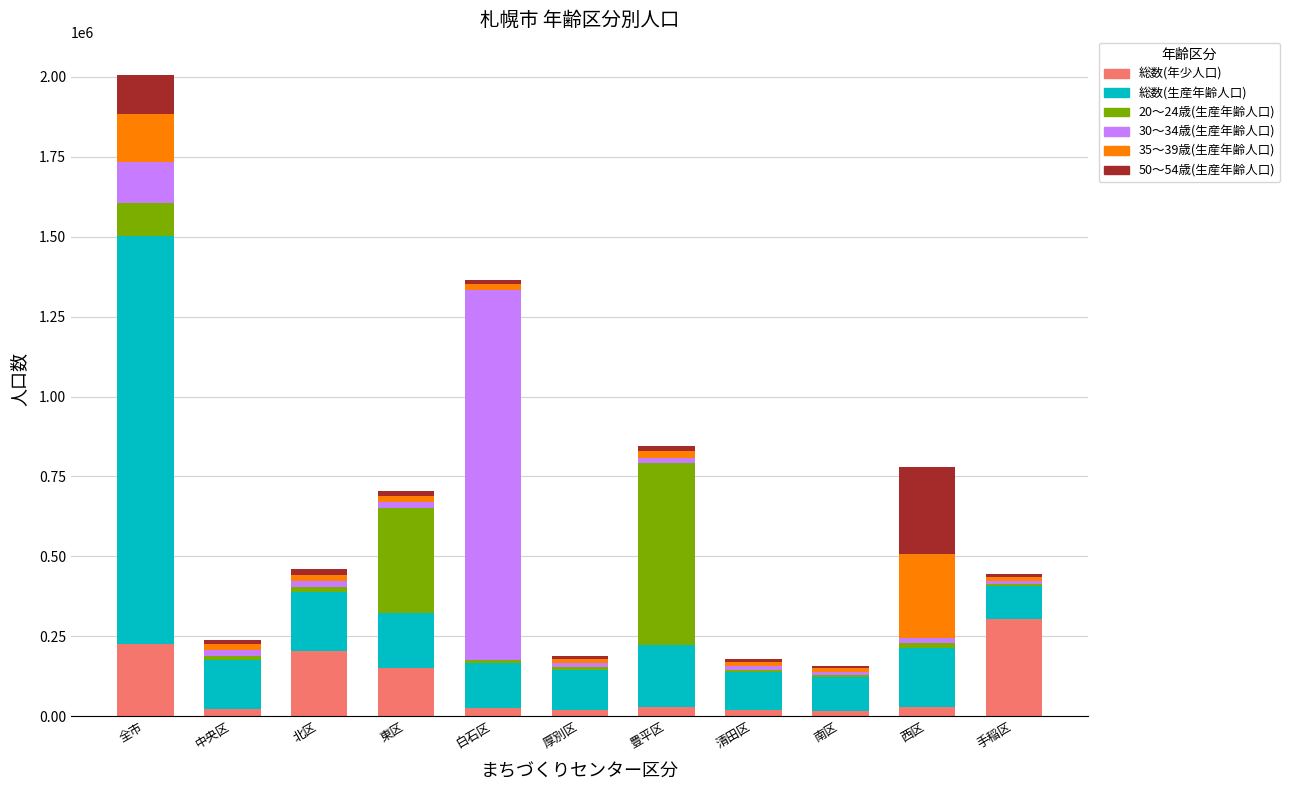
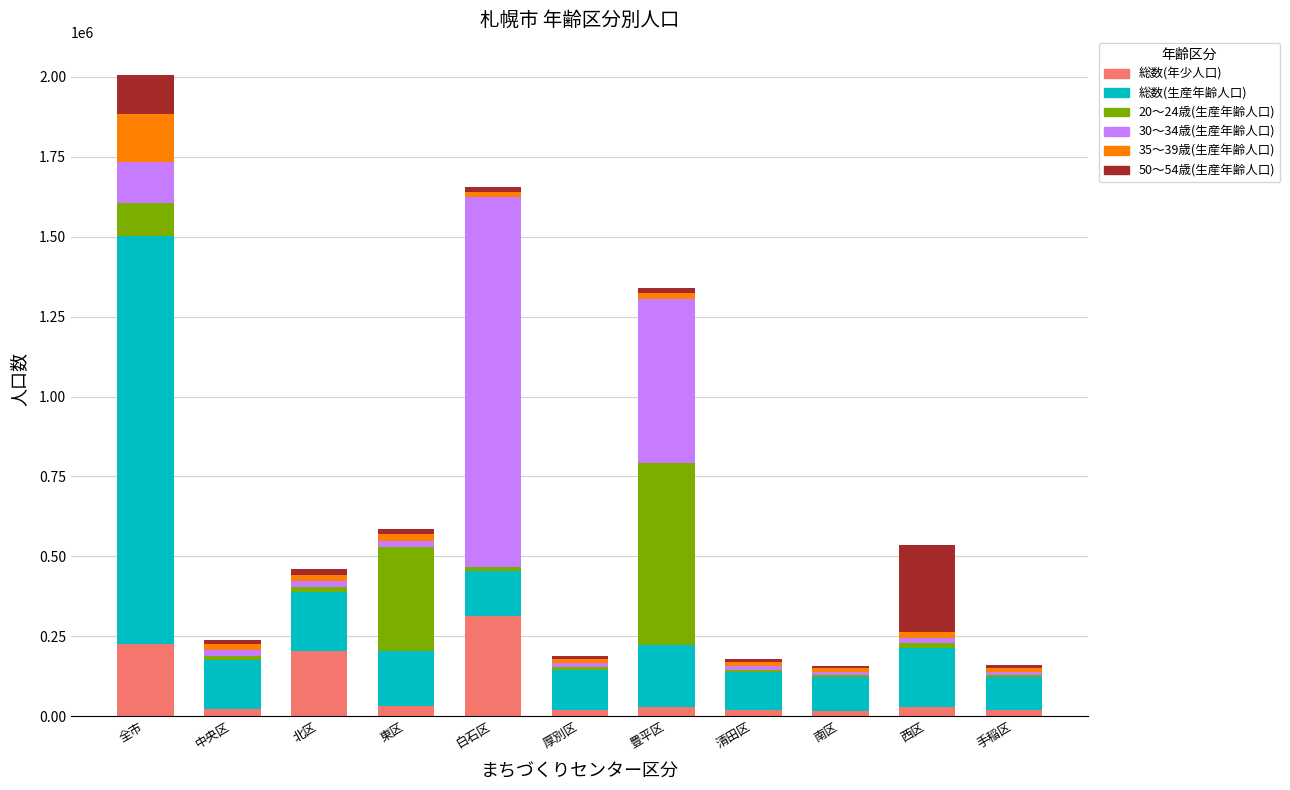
  {
    "総数(年少人口)": {
      "全市": 230000,
      "中央区": 20000,
      "北区": 200000,
-     "東区": 150000,
-     "白石区": 20000,
+     "東区": 30000,
+     "白石区": 310000,
      "厚別区": 20000,
      "豊平区": 30000,
      "清田区": 20000,
      "南区": 20000,
      "西区": 30000,
-     "手稲区": 300000
+     "手稲区": 20000
    },
    "総数(生産年齢人口)": {
      "全市": 1280000,
      "中央区": 150000,
      "北区": 180000,
      "東区": 170000,
      "白石区": 140000,
      "厚別区": 120000,
      "豊平区": 190000,
      "清田区": 120000,
      "南区": 100000,
      "西区": 190000,
      "手稲区": 100000
    },
    "20～24歳(生産年齢人口)": {
      "全市": 100000,
      "中央区": 10000,
      "北区": 20000,
      "東区": 330000,
      "白石区": 10000,
      "厚別区": 10000,
      "豊平区": 570000,
      "西区": 10000
    },
    "30～34歳(生産年齢人口)": {
      "全市": 130000,
      "中央区": 20000,
      "北区": 20000,
      "東区": 20000,
      "白石区": 1160000,
      "厚別区": 10000,
-     "豊平区": 20000,
+     "豊平区": 510000,
      "清田区": 10000,
      "南区": 10000,
      "西区": 20000,
      "手稲区": 10000
    },
    "35～39歳(生産年齢人口)": {
      "全市": 150000,
      "中央区": 20000,
      "北区": 20000,
      "東区": 20000,
      "白石区": 20000,
      "厚別区": 10000,
      "豊平区": 20000,
      "清田区": 10000,
      "南区": 10000,
-     "西区": 260000,
+     "西区": 20000,
      "手稲区": 10000
    },
    "50～54歳(生産年齢人口)": {
      "全市": 120000,
      "中央区": 10000,
      "北区": 20000,
      "東区": 20000,
      "白石区": 10000,
      "厚別区": 10000,
      "豊平区": 20000,
      "清田区": 10000,
      "南区": 10000,
      "西区": 270000,
      "手稲区": 10000
    }
  }
